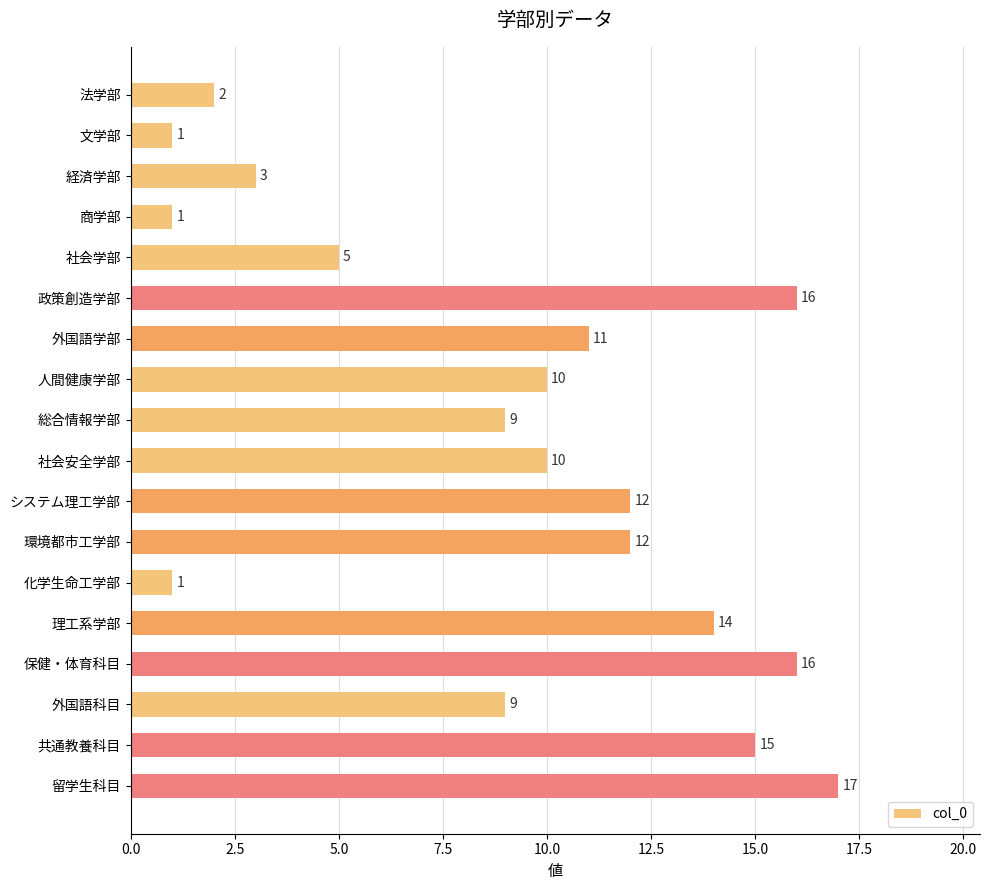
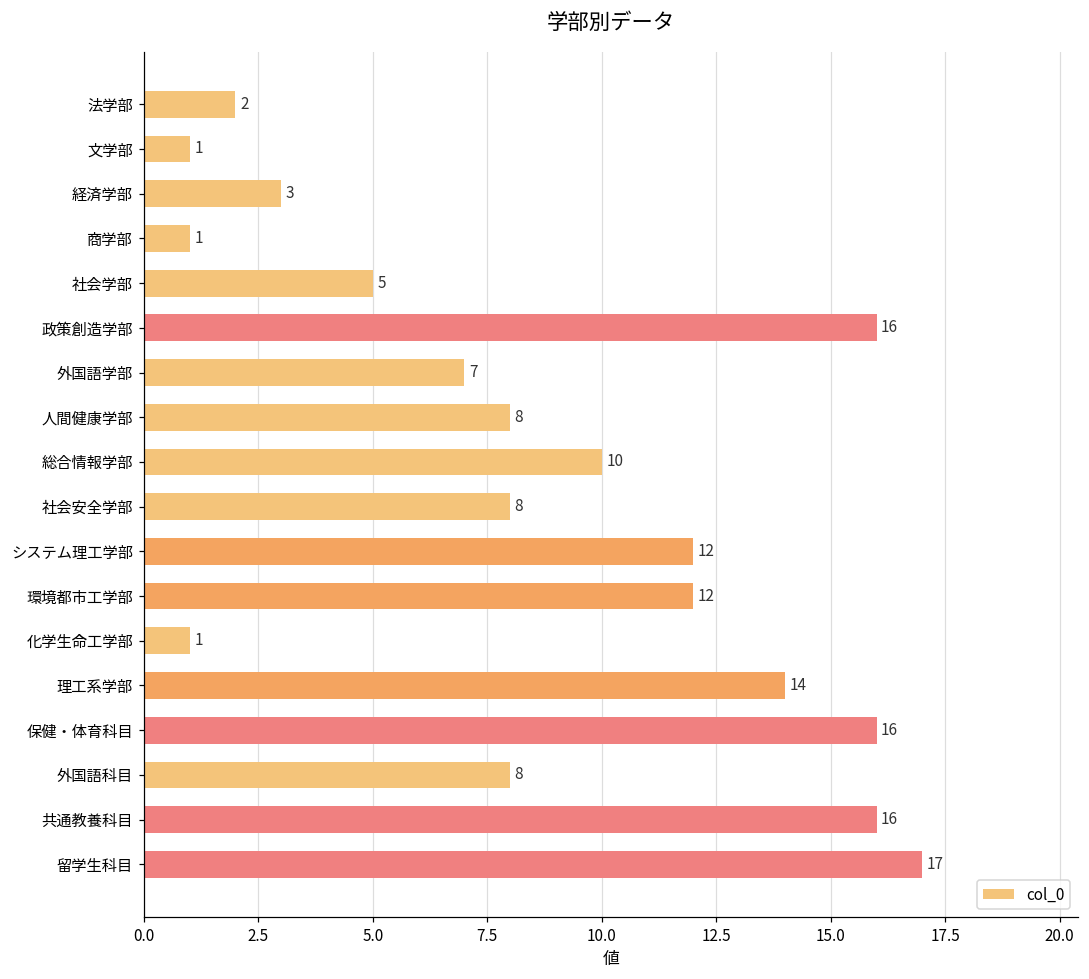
  {
    "法学部": 2,
    "文学部": 1,
    "経済学部": 3,
    "商学部": 1,
    "社会学部": 5,
    "政策創造学部": 16,
-   "外国語学部": 11,
-   "人間健康学部": 10,
-   "総合情報学部": 9,
-   "社会安全学部": 10,
+   "外国語学部": 7,
+   "人間健康学部": 8,
+   "総合情報学部": 10,
+   "社会安全学部": 8,
    "システム理工学部": 12,
    "環境都市工学部": 12,
    "化学生命工学部": 1,
    "理工系学部": 14,
    "保健・体育科目": 16,
-   "外国語科目": 9,
-   "共通教養科目": 15,
+   "外国語科目": 8,
+   "共通教養科目": 16,
    "留学生科目": 17
  }
